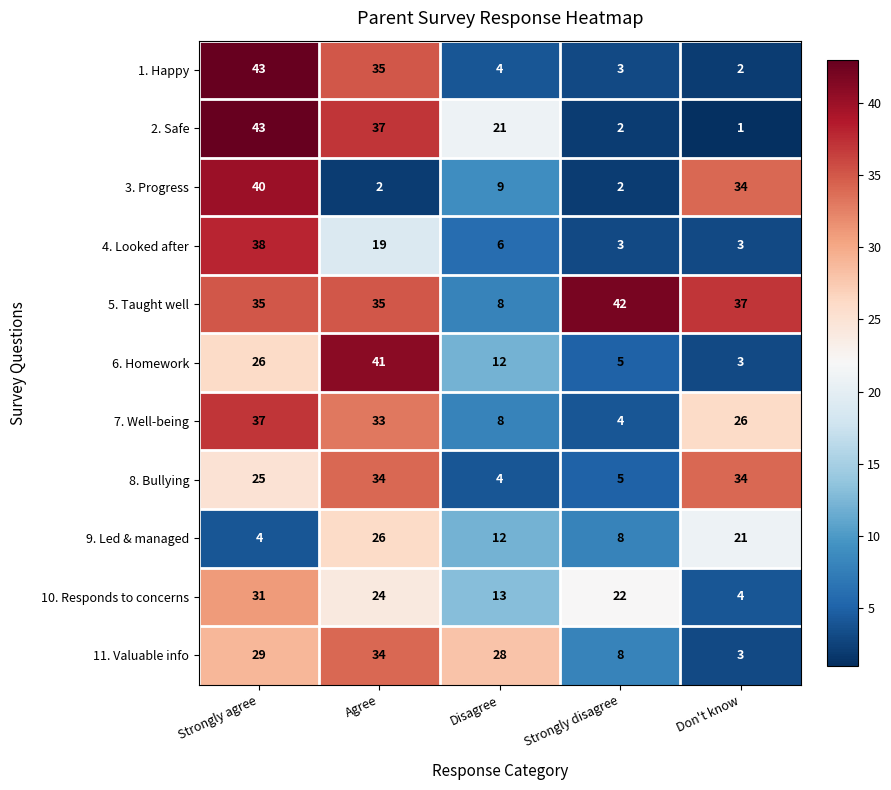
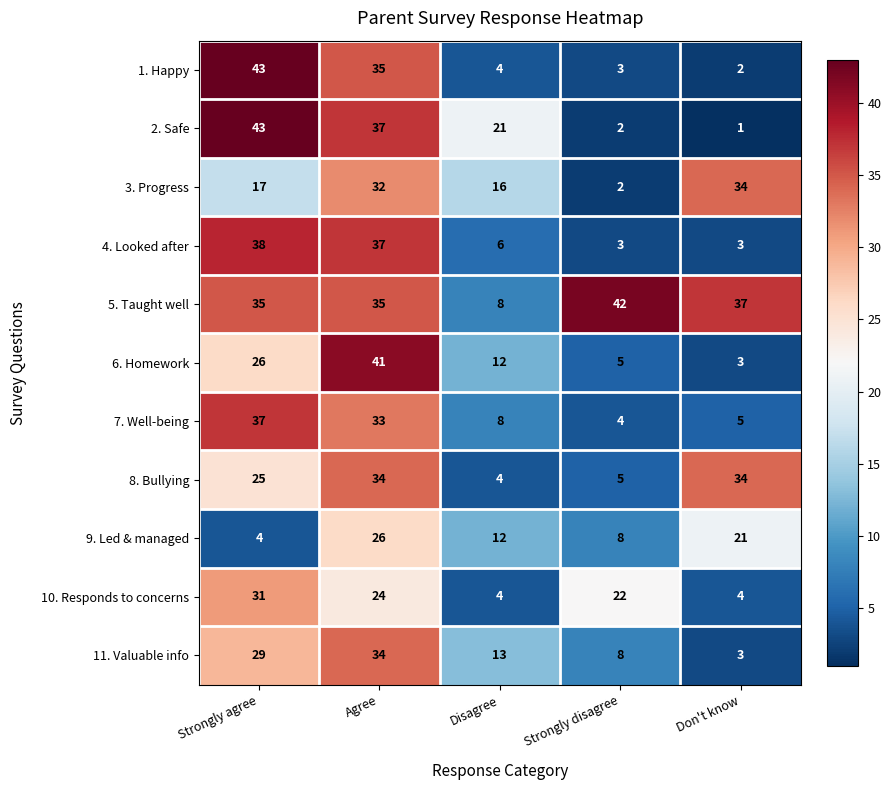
  {
    "1. Happy": {
      "Strongly agree": 43,
      "Agree": 35,
      "Disagree": 4,
      "Strongly disagree": 3,
      "Don't know": 2
    },
    "2. Safe": {
      "Strongly agree": 43,
      "Agree": 37,
      "Disagree": 21,
      "Strongly disagree": 2,
      "Don't know": 1
    },
    "3. Progress": {
-     "Strongly agree": 40,
-     "Agree": 2,
-     "Disagree": 9,
+     "Strongly agree": 17,
+     "Agree": 32,
+     "Disagree": 16,
      "Strongly disagree": 2,
      "Don't know": 34
    },
    "4. Looked after": {
      "Strongly agree": 38,
-     "Agree": 19,
+     "Agree": 37,
      "Disagree": 6,
      "Strongly disagree": 3,
      "Don't know": 3
    },
    "5. Taught well": {
      "Strongly agree": 35,
      "Agree": 35,
      "Disagree": 8,
      "Strongly disagree": 42,
      "Don't know": 37
    },
    "6. Homework": {
      "Strongly agree": 26,
      "Agree": 41,
      "Disagree": 12,
      "Strongly disagree": 5,
      "Don't know": 3
    },
    "7. Well-being": {
      "Strongly agree": 37,
      "Agree": 33,
      "Disagree": 8,
      "Strongly disagree": 4,
-     "Don't know": 26
+     "Don't know": 5
    },
    "8. Bullying": {
      "Strongly agree": 25,
      "Agree": 34,
      "Disagree": 4,
      "Strongly disagree": 5,
      "Don't know": 34
    },
    "9. Led & managed": {
      "Strongly agree": 4,
      "Agree": 26,
      "Disagree": 12,
      "Strongly disagree": 8,
      "Don't know": 21
    },
    "10. Responds to concerns": {
      "Strongly agree": 31,
      "Agree": 24,
-     "Disagree": 13,
+     "Disagree": 4,
      "Strongly disagree": 22,
      "Don't know": 4
    },
    "11. Valuable info": {
      "Strongly agree": 29,
      "Agree": 34,
-     "Disagree": 28,
+     "Disagree": 13,
      "Strongly disagree": 8,
      "Don't know": 3
    }
  }
